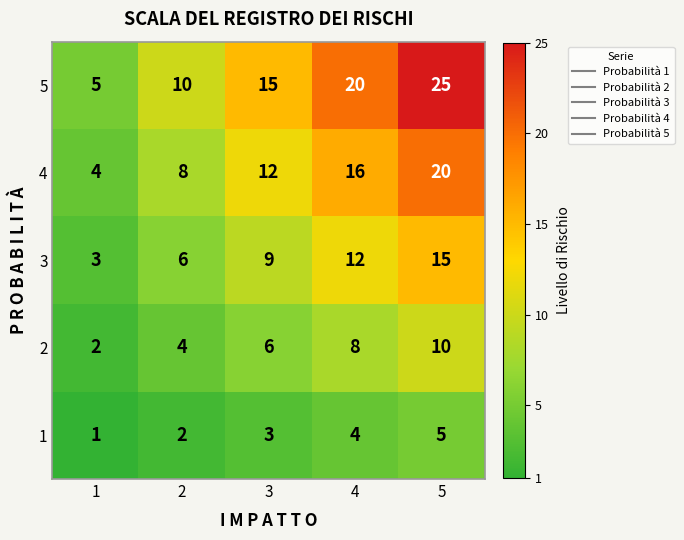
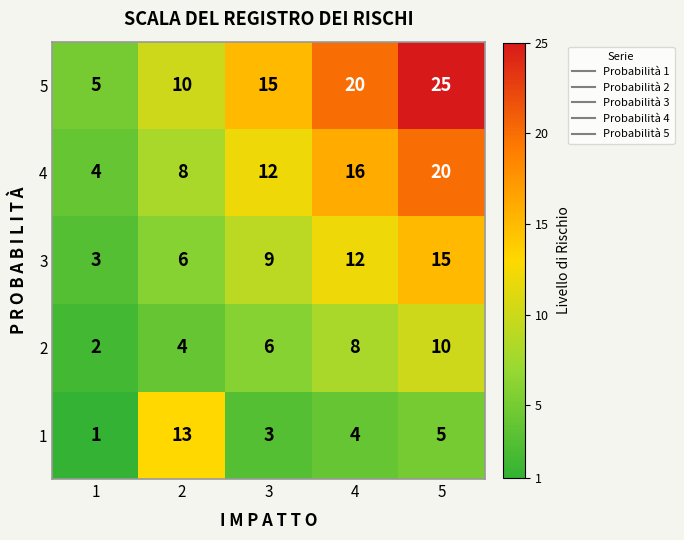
  {
    "5": {
      "1": 5,
      "2": 10,
      "3": 15,
      "4": 20,
      "5": 25
    },
    "4": {
      "1": 4,
      "2": 8,
      "3": 12,
      "4": 16,
      "5": 20
    },
    "3": {
      "1": 3,
      "2": 6,
      "3": 9,
      "4": 12,
      "5": 15
    },
    "2": {
      "1": 2,
      "2": 4,
      "3": 6,
      "4": 8,
      "5": 10
    },
    "1": {
      "1": 1,
-     "2": 2,
+     "2": 13,
      "3": 3,
      "4": 4,
      "5": 5
    }
  }
